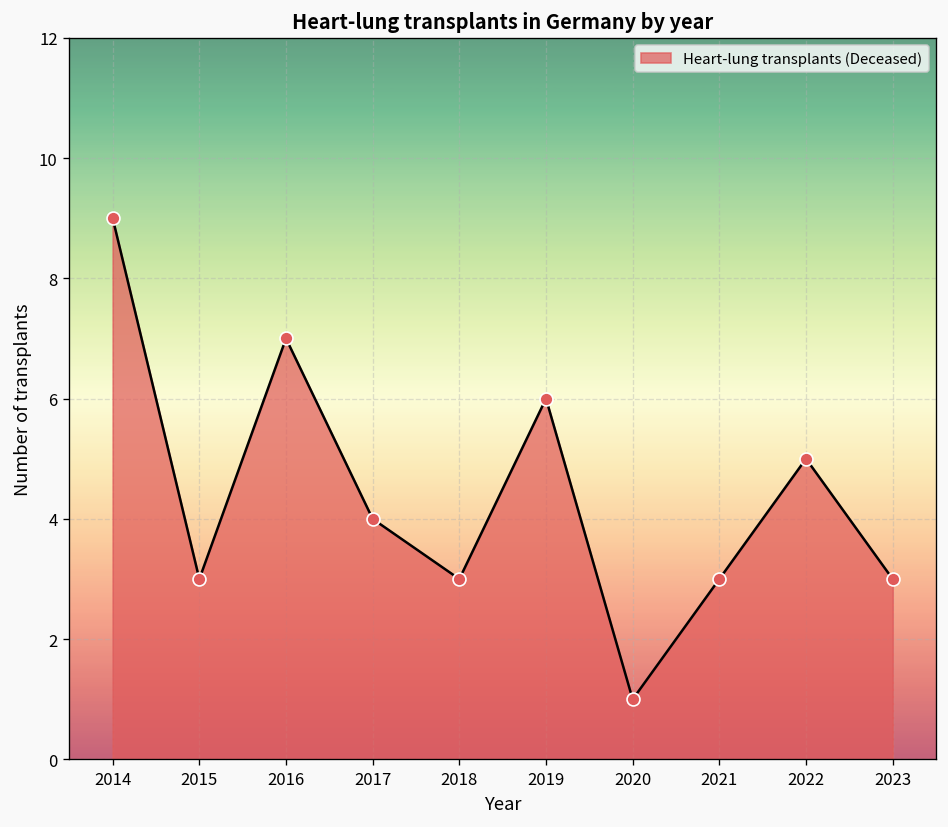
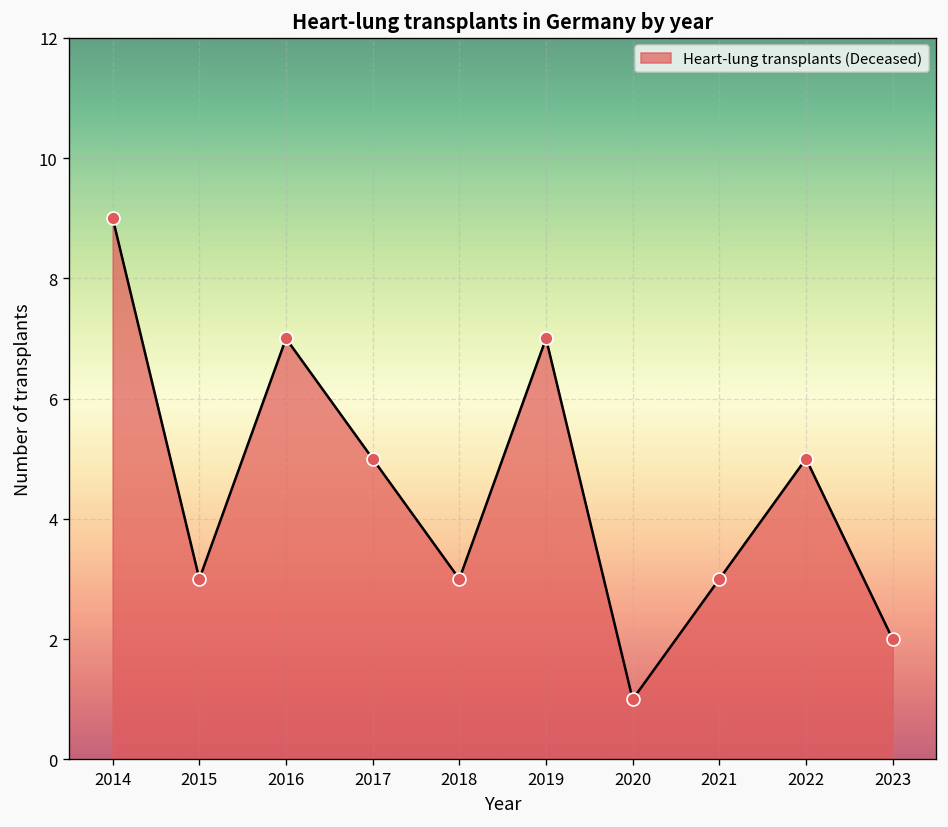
  {
    "2014": 9,
    "2015": 3,
    "2016": 7,
-   "2017": 4,
+   "2017": 5,
    "2018": 3,
-   "2019": 6,
+   "2019": 7,
    "2020": 1,
    "2021": 3,
    "2022": 5,
-   "2023": 3
+   "2023": 2
  }
